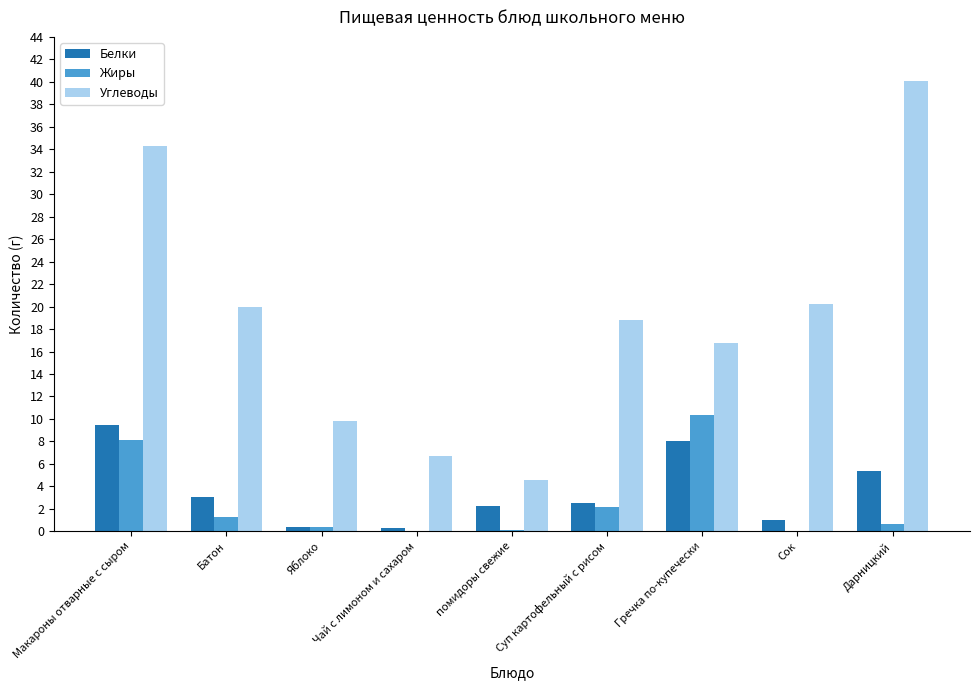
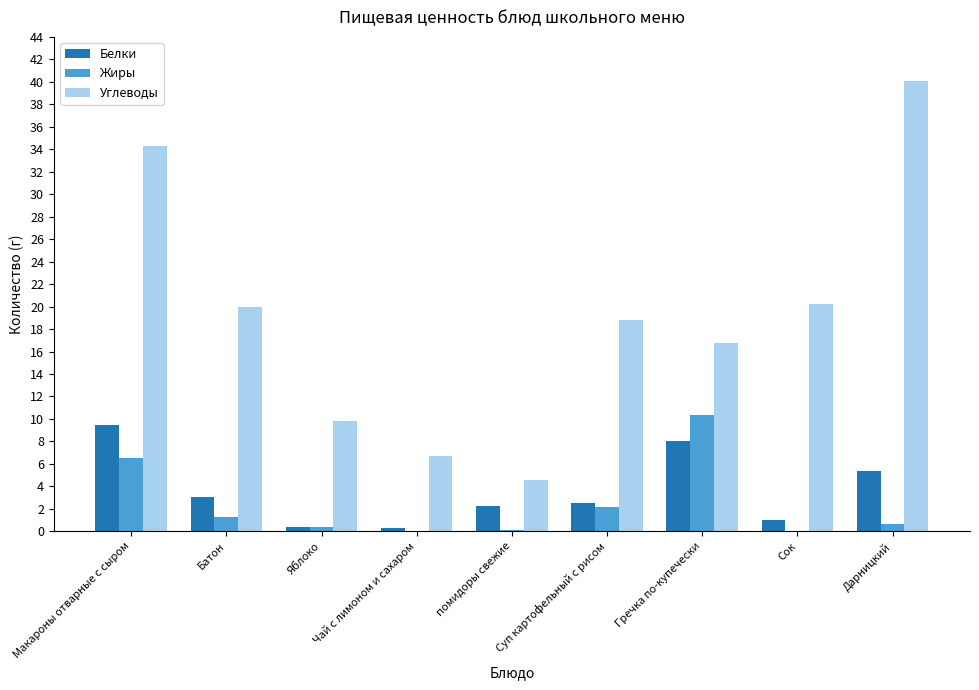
  {
    "Белки": {
      "Макароны отварные с сыром": 9.5,
      "Батон": 3.0,
      "Яблоко": 0.4,
      "Чай с лимоном и сахаром": 0.3,
      "помидоры свежие": 2.3,
      "Суп картофельный с рисом": 2.5,
      "Гречка по-купечески": 8.0,
      "Сок": 1.0,
      "Дарницкий": 5.4
    },
    "Жиры": {
-     "Макароны отварные с сыром": 8.2,
+     "Макароны отварные с сыром": 6.6,
      "Батон": 1.3,
      "Яблоко": 0.4,
      "Чай с лимоном и сахаром": 0.0,
      "Суп картофельный с рисом": 2.2,
      "Гречка по-купечески": 10.3,
      "Сок": 0.0,
      "Дарницкий": 0.7
    },
    "Углеводы": {
      "Макароны отварные с сыром": 34.3,
      "Батон": 20.0,
      "Яблоко": 9.8,
      "Чай с лимоном и сахаром": 6.7,
      "помидоры свежие": 4.6,
      "Суп картофельный с рисом": 18.8,
      "Гречка по-купечески": 16.8,
      "Сок": 20.2,
      "Дарницкий": 40.0
    }
  }
